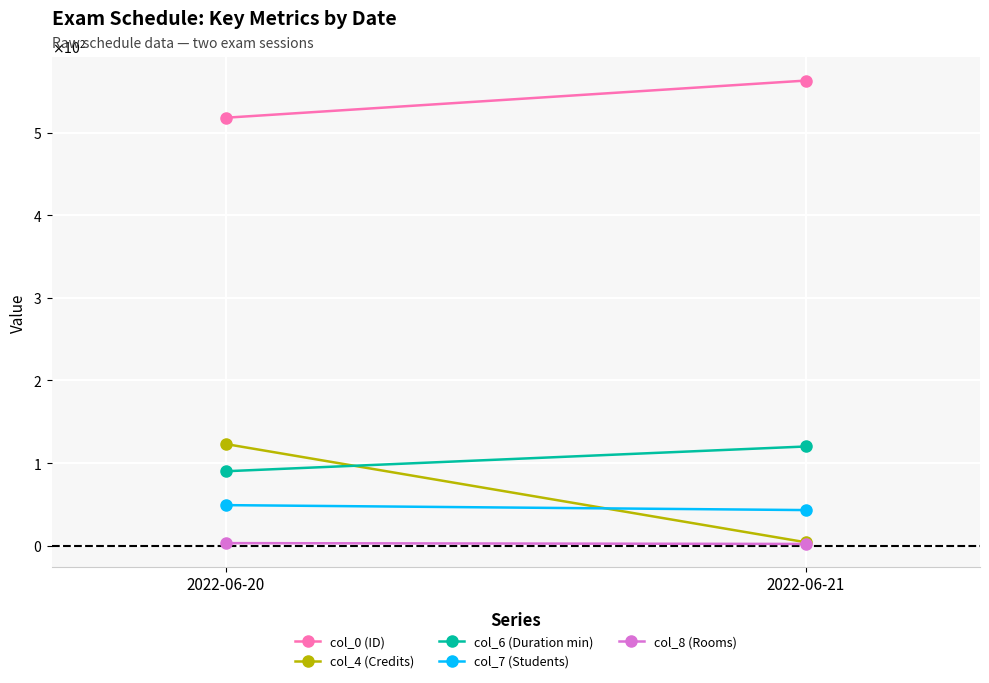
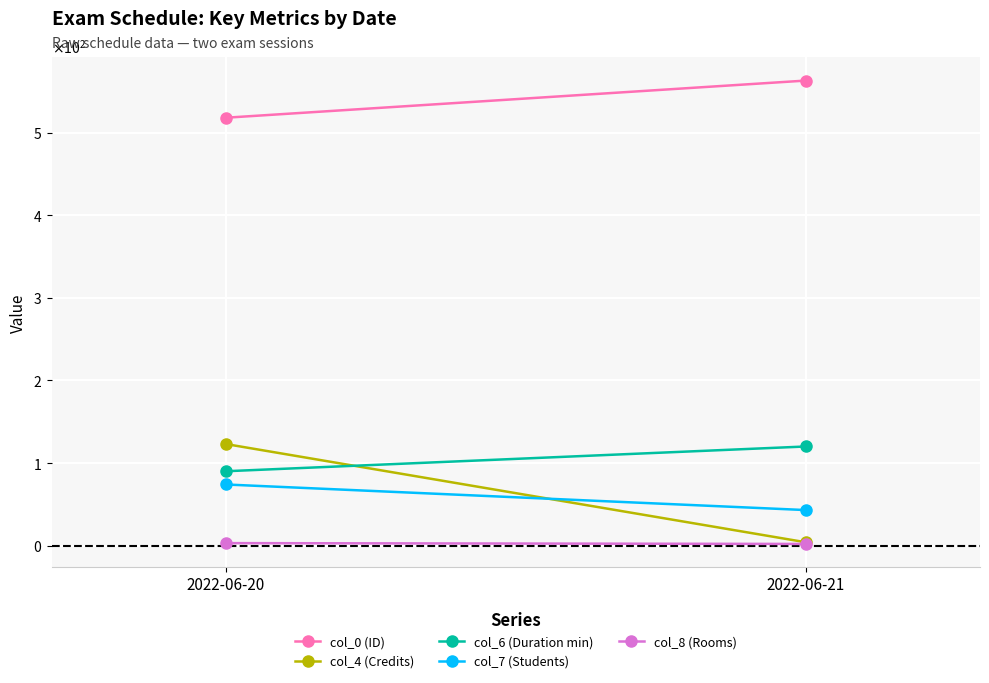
  {
    "col_4 (Credits)": {
      "2022-06-20": 120
    },
    "col_6 (Duration min)": {
      "2022-06-20": 90,
      "2022-06-21": 120
    },
    "col_7 (Students)": {
-     "2022-06-20": 50,
+     "2022-06-20": 70,
      "2022-06-21": 40
    }
  }
